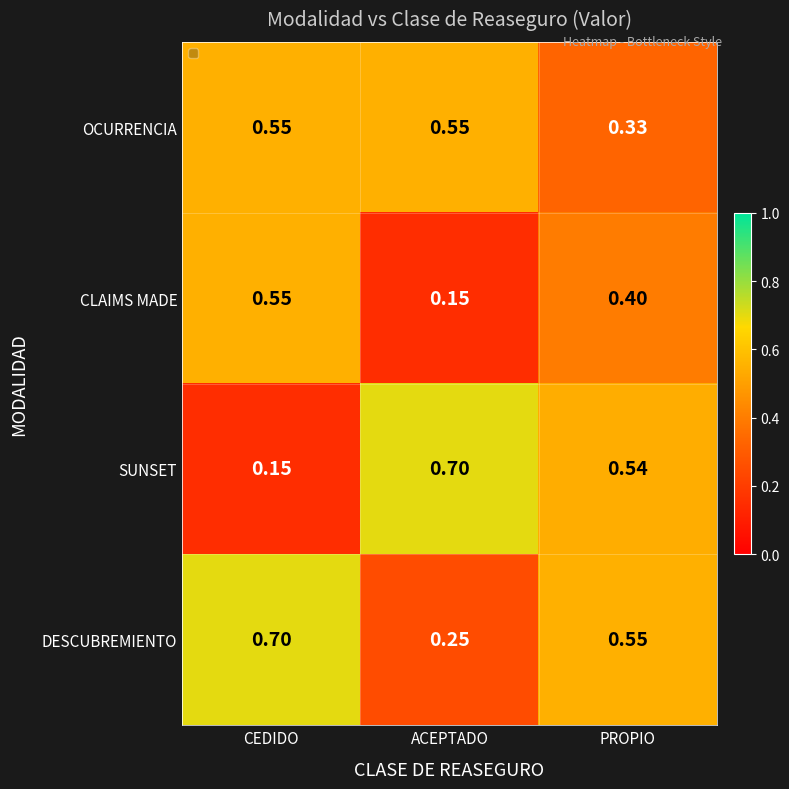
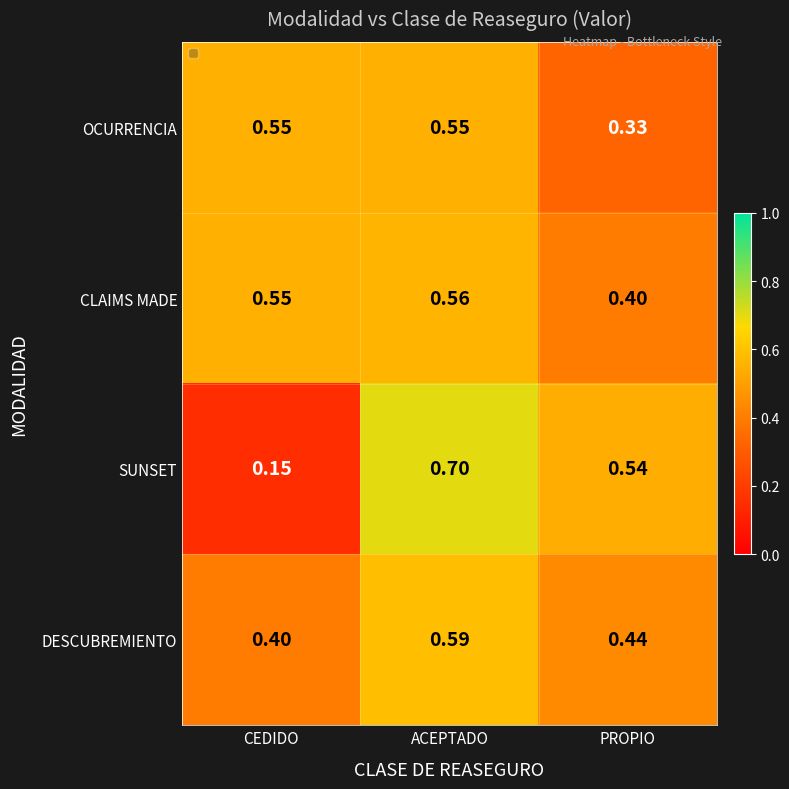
  {
    "OCURRENCIA": {
      "CEDIDO": 0.55,
      "ACEPTADO": 0.55,
      "PROPIO": 0.33
    },
    "CLAIMS MADE": {
      "CEDIDO": 0.55,
-     "ACEPTADO": 0.15,
+     "ACEPTADO": 0.56,
      "PROPIO": 0.40
    },
    "SUNSET": {
      "CEDIDO": 0.15,
      "ACEPTADO": 0.70,
      "PROPIO": 0.54
    },
    "DESCUBREMIENTO": {
-     "CEDIDO": 0.70,
-     "ACEPTADO": 0.25,
-     "PROPIO": 0.55
+     "CEDIDO": 0.40,
+     "ACEPTADO": 0.59,
+     "PROPIO": 0.44
    }
  }
